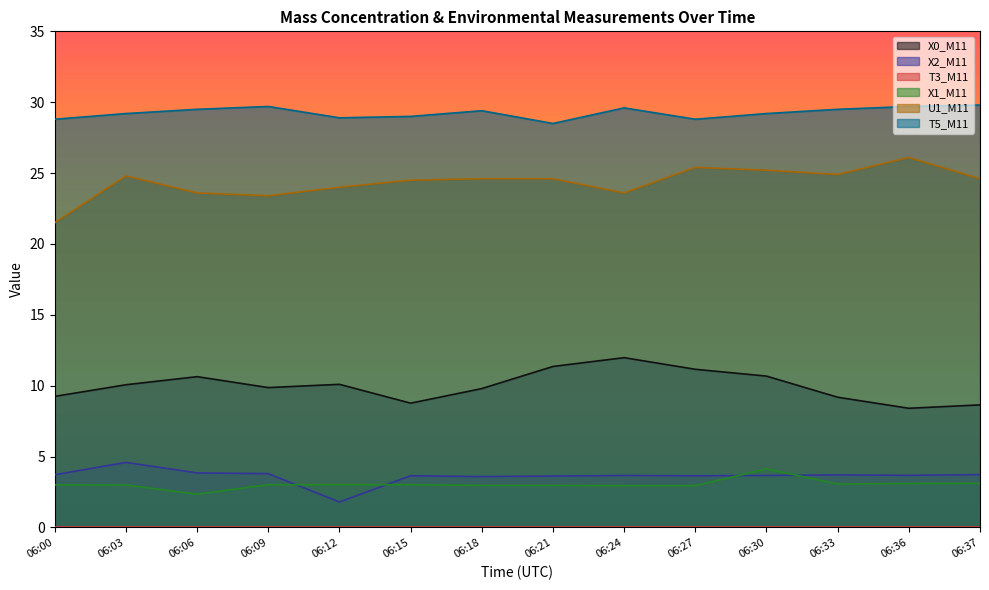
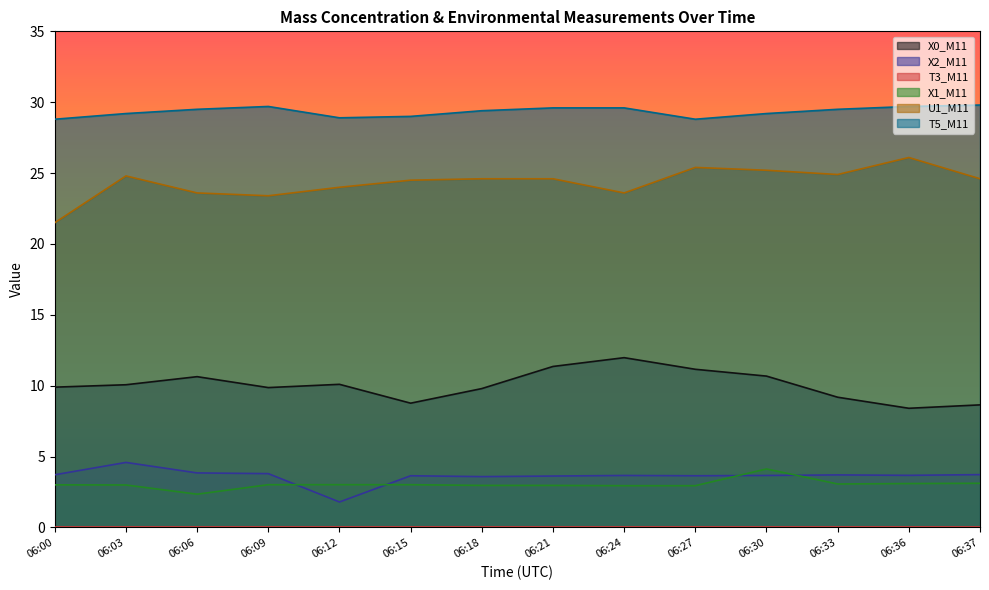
  {
    "X0_M11": {
-     "06:00": 9.3,
+     "06:00": 9.9,
      "06:03": 10.1,
      "06:06": 10.6,
      "06:09": 9.9,
      "06:12": 10.1,
      "06:15": 8.8,
      "06:18": 9.8,
      "06:21": 11.4,
      "06:24": 12.0,
      "06:27": 11.2,
      "06:30": 10.7,
      "06:33": 9.2,
      "06:36": 8.4,
      "06:37": 8.7
    },
    "X2_M11": {
      "06:00": 3.7,
      "06:03": 4.6,
      "06:06": 3.9,
      "06:09": 3.8,
      "06:12": 1.8,
      "06:15": 3.7,
      "06:18": 3.6,
      "06:21": 3.6,
      "06:24": 3.7,
      "06:27": 3.7,
      "06:30": 3.7,
      "06:33": 3.7,
      "06:36": 3.7,
      "06:37": 3.7
    },
    "T3_M11": {
      "06:00": 0.0,
      "06:03": 0.0,
      "06:06": 0.0,
      "06:09": 0.0,
      "06:12": 0.0,
      "06:15": 0.0,
      "06:18": 0.0,
      "06:21": 0.0,
      "06:24": 0.0,
      "06:27": 0.0,
      "06:30": 0.0,
      "06:33": 0.0,
      "06:36": 0.0,
      "06:37": 0.0
    },
    "X1_M11": {
      "06:00": 3.0,
      "06:03": 3.0,
      "06:06": 2.4,
      "06:09": 3.0,
      "06:12": 3.0,
      "06:15": 3.0,
      "06:18": 3.0,
      "06:21": 3.0,
      "06:24": 3.0,
      "06:27": 3.0,
      "06:30": 4.1,
      "06:33": 3.1,
      "06:36": 3.1,
      "06:37": 3.1
    },
    "U1_M11": {
      "06:00": 21.5,
      "06:03": 24.8,
      "06:06": 23.6,
      "06:09": 23.4,
      "06:12": 24.0,
      "06:15": 24.5,
      "06:18": 24.6,
      "06:21": 24.6,
      "06:24": 23.6,
      "06:27": 25.4,
      "06:30": 25.2,
      "06:33": 24.9,
      "06:36": 26.1,
      "06:37": 24.6
    },
    "T5_M11": {
      "06:00": 28.8,
      "06:03": 29.2,
      "06:06": 29.5,
      "06:09": 29.7,
      "06:12": 28.9,
      "06:15": 29.0,
      "06:18": 29.4,
-     "06:21": 28.5,
+     "06:21": 29.6,
      "06:24": 29.6,
      "06:27": 28.8,
      "06:30": 29.2,
      "06:33": 29.5,
      "06:37": 29.8
    }
  }
